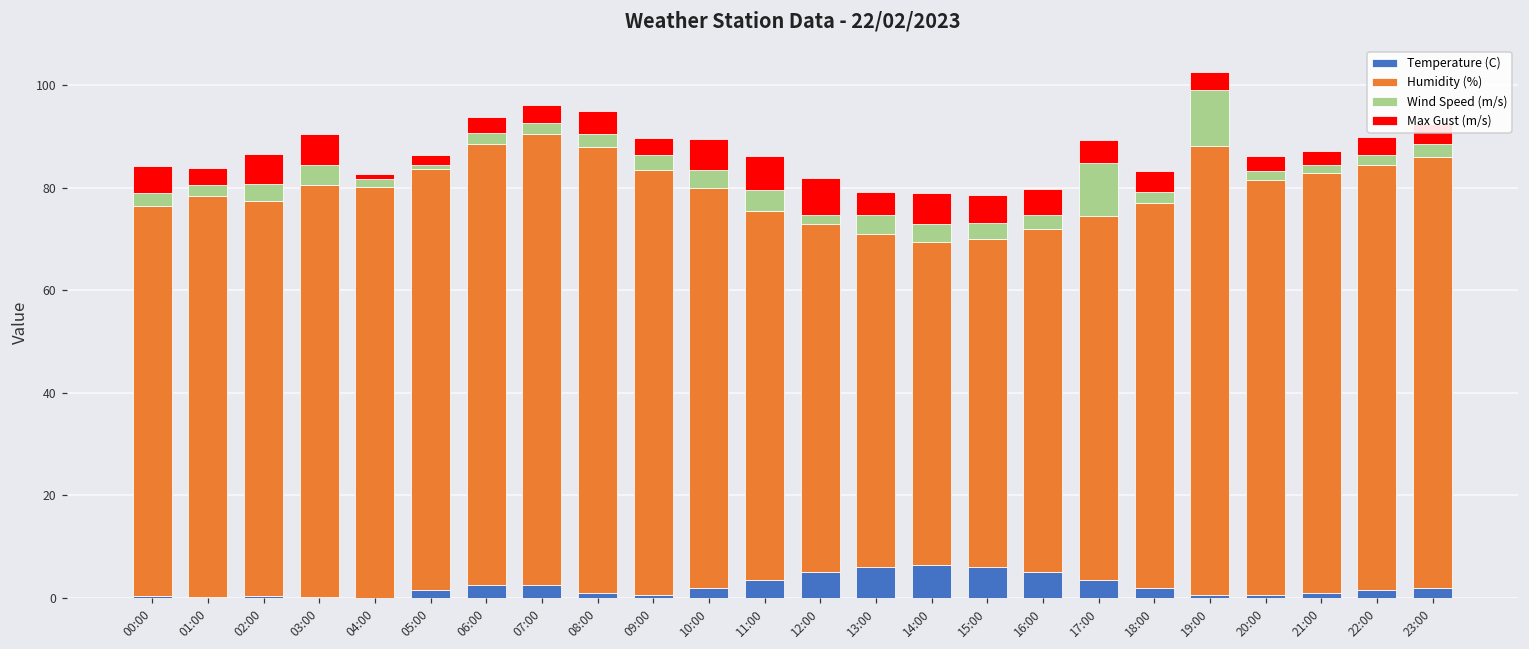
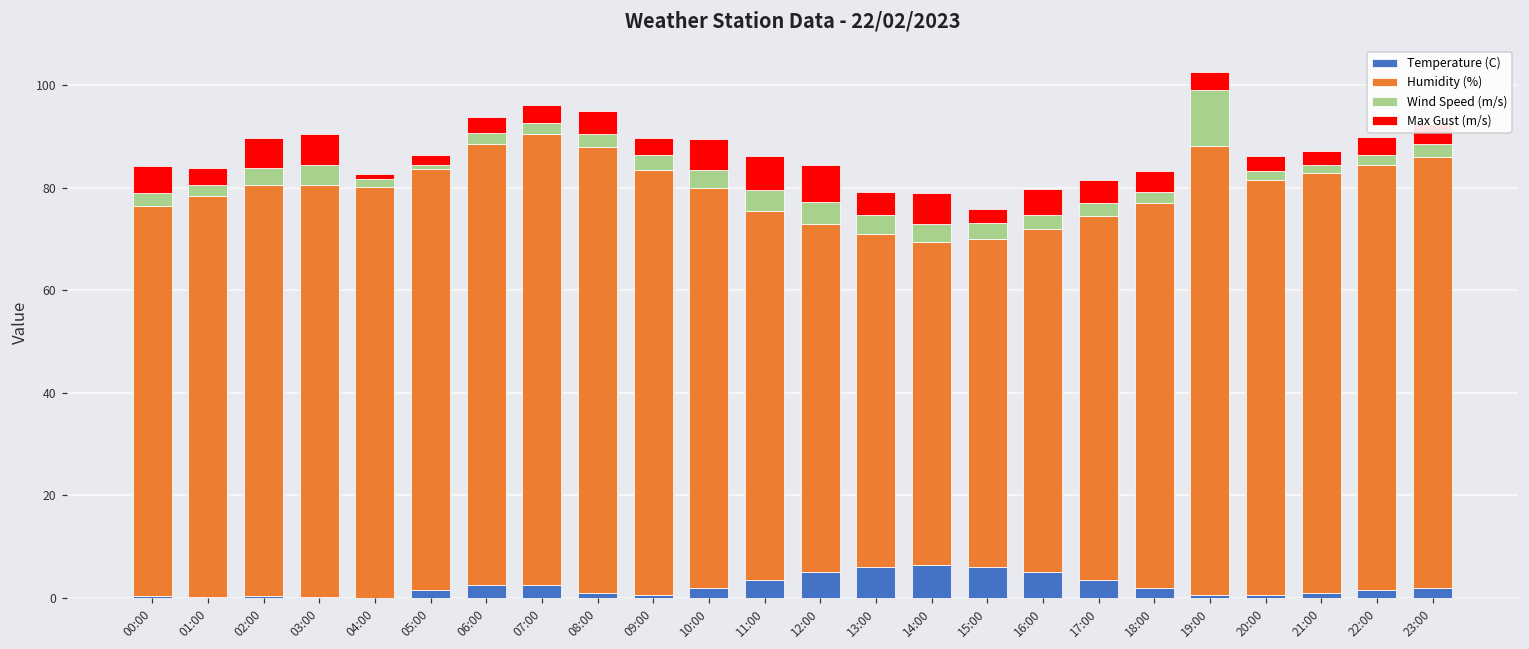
  {
    "Temperature (C)": {
      "04:00": 0,
      "05:00": 2,
      "06:00": 3,
      "07:00": 3,
      "08:00": 1,
      "10:00": 2,
      "11:00": 4,
      "12:00": 5,
      "13:00": 6,
      "14:00": 7,
      "15:00": 6,
      "16:00": 5,
      "17:00": 4,
      "18:00": 2,
      "21:00": 1,
      "22:00": 2,
      "23:00": 2
    },
    "Humidity (%)": {
      "00:00": 76,
      "01:00": 78,
-     "02:00": 77,
+     "02:00": 80,
      "03:00": 80,
      "04:00": 80,
      "05:00": 82,
      "06:00": 86,
      "07:00": 88,
      "08:00": 87,
      "09:00": 83,
      "10:00": 78,
      "11:00": 72,
      "12:00": 68,
      "13:00": 65,
      "14:00": 63,
      "15:00": 64,
      "16:00": 67,
      "17:00": 71,
      "18:00": 75,
      "19:00": 88,
      "20:00": 81,
      "21:00": 82,
      "22:00": 83,
      "23:00": 84
    },
    "Wind Speed (m/s)": {
      "00:00": 3,
      "01:00": 2,
      "02:00": 3,
      "03:00": 4,
      "04:00": 2,
      "05:00": 1,
      "06:00": 2,
      "07:00": 2,
      "08:00": 3,
      "09:00": 3,
      "10:00": 4,
      "11:00": 4,
-     "12:00": 2,
+     "12:00": 4,
      "13:00": 4,
      "14:00": 4,
      "15:00": 3,
      "16:00": 3,
-     "17:00": 10,
+     "17:00": 3,
      "18:00": 2,
      "19:00": 11,
      "20:00": 2,
      "21:00": 2,
      "22:00": 2,
      "23:00": 3
    },
    "Max Gust (m/s)": {
      "00:00": 5,
      "01:00": 3,
      "02:00": 6,
      "03:00": 6,
      "04:00": 1,
      "05:00": 2,
      "06:00": 3,
      "07:00": 4,
      "08:00": 5,
      "09:00": 3,
      "10:00": 6,
      "11:00": 7,
      "12:00": 7,
      "13:00": 5,
      "14:00": 6,
-     "15:00": 6,
+     "15:00": 3,
      "16:00": 5,
      "17:00": 5,
      "18:00": 4,
      "19:00": 4,
      "20:00": 3,
      "21:00": 3,
      "22:00": 4
    }
  }
